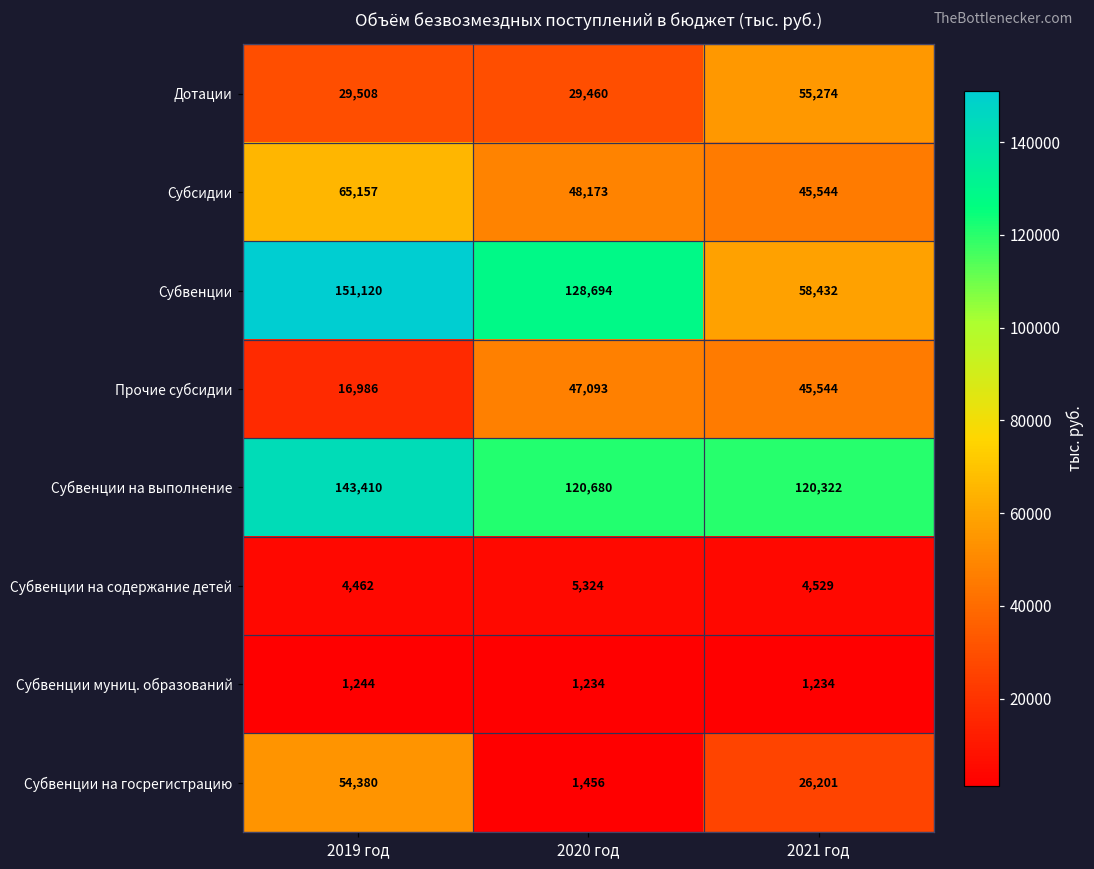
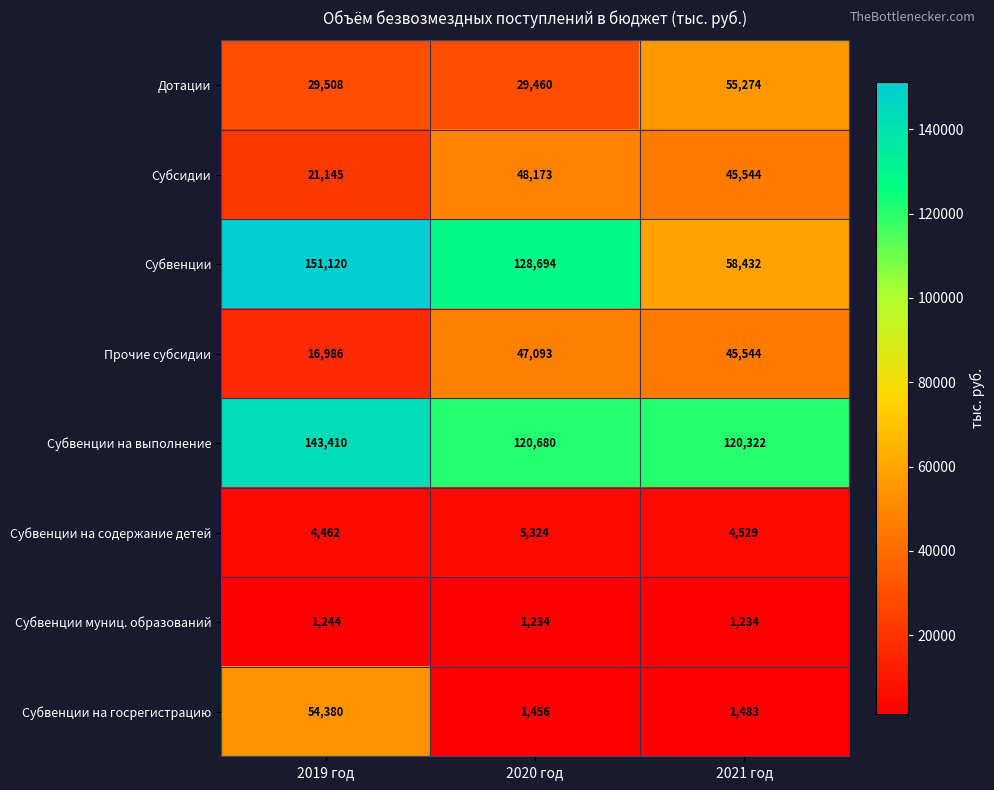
  {
    "Дотации": {
      "2019 год": "29,508",
      "2020 год": "29,460",
      "2021 год": "55,274"
    },
    "Субсидии": {
-     "2019 год": "65,157",
+     "2019 год": "21,145",
      "2020 год": "48,173",
      "2021 год": "45,544"
    },
    "Субвенции": {
      "2019 год": "151,120",
      "2020 год": "128,694",
      "2021 год": "58,432"
    },
    "Прочие субсидии": {
      "2019 год": "16,986",
      "2020 год": "47,093",
      "2021 год": "45,544"
    },
    "Субвенции на выполнение": {
      "2019 год": "143,410",
      "2020 год": "120,680",
      "2021 год": "120,322"
    },
    "Субвенции на содержание детей": {
      "2019 год": "4,462",
      "2020 год": "5,324",
      "2021 год": "4,529"
    },
    "Субвенции муниц. образований": {
      "2019 год": "1,244",
      "2020 год": "1,234",
      "2021 год": "1,234"
    },
    "Субвенции на госрегистрацию": {
      "2019 год": "54,380",
      "2020 год": "1,456",
-     "2021 год": "26,201"
+     "2021 год": "1,483"
    }
  }
